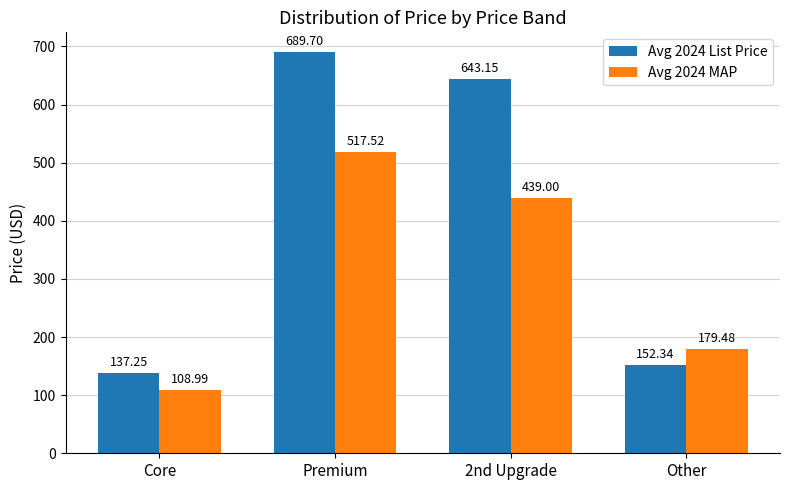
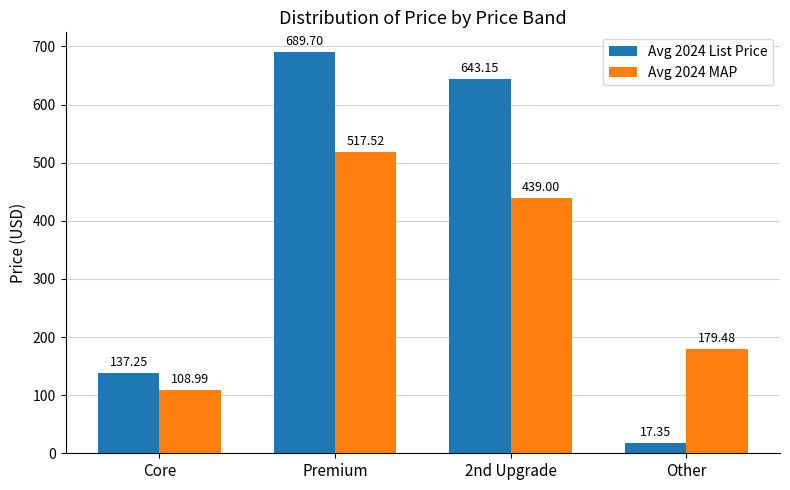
  {
    "Avg 2024 List Price": {
      "Core": 137.25,
      "Premium": 689.70,
      "2nd Upgrade": 643.15,
-     "Other": 152.34
+     "Other": 17.35
    },
    "Avg 2024 MAP": {
      "Core": 108.99,
      "Premium": 517.52,
      "2nd Upgrade": 439.00,
      "Other": 179.48
    }
  }
